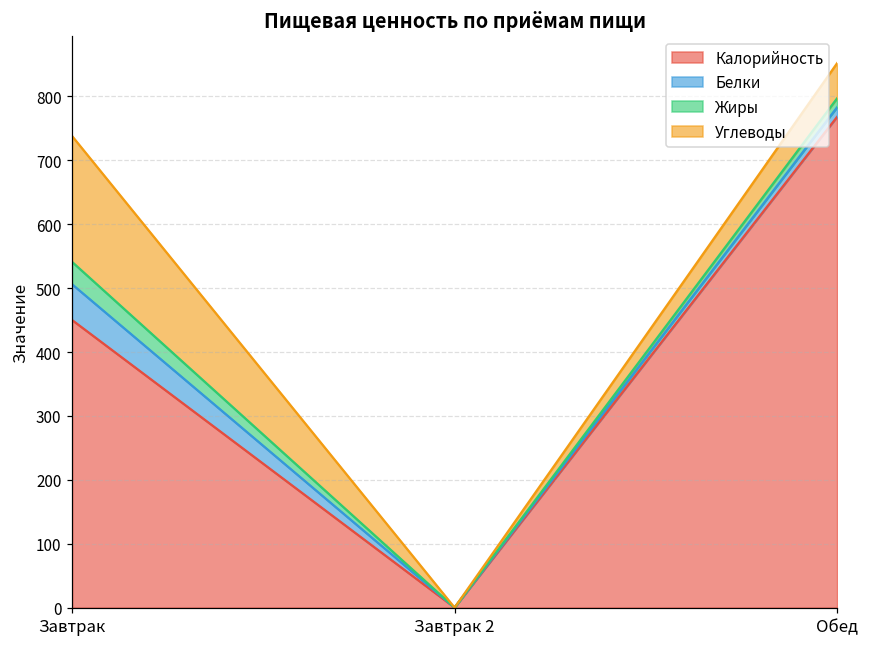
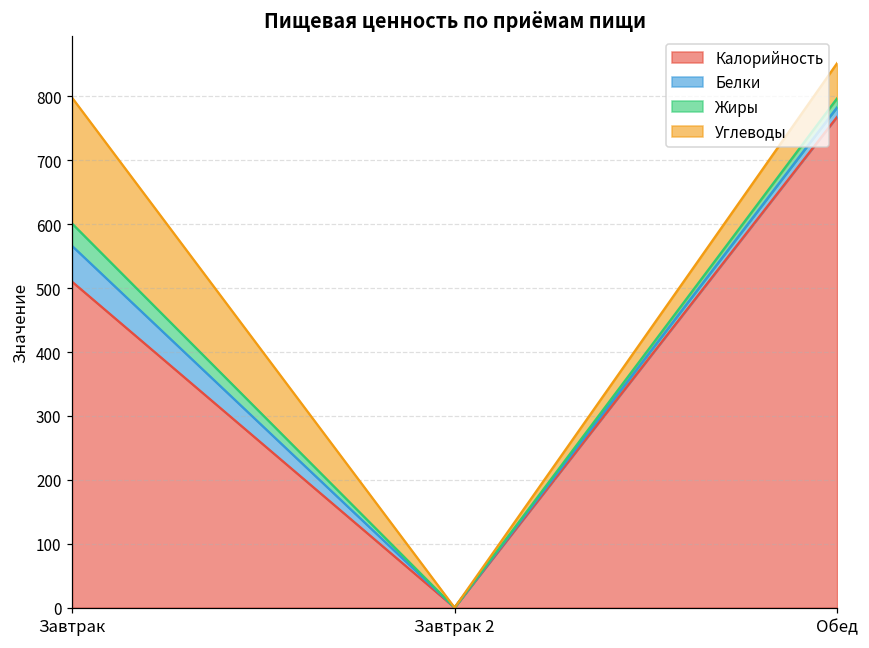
  {
    "Калорийность": {
-     "Завтрак": 450,
+     "Завтрак": 510,
      "Обед": 770
    },
    "Белки": {
      "Завтрак": 60,
      "Обед": 20
    },
    "Жиры": {
      "Завтрак": 40,
      "Обед": 10
    },
    "Углеводы": {
      "Завтрак": 200,
      "Обед": 60
    }
  }
